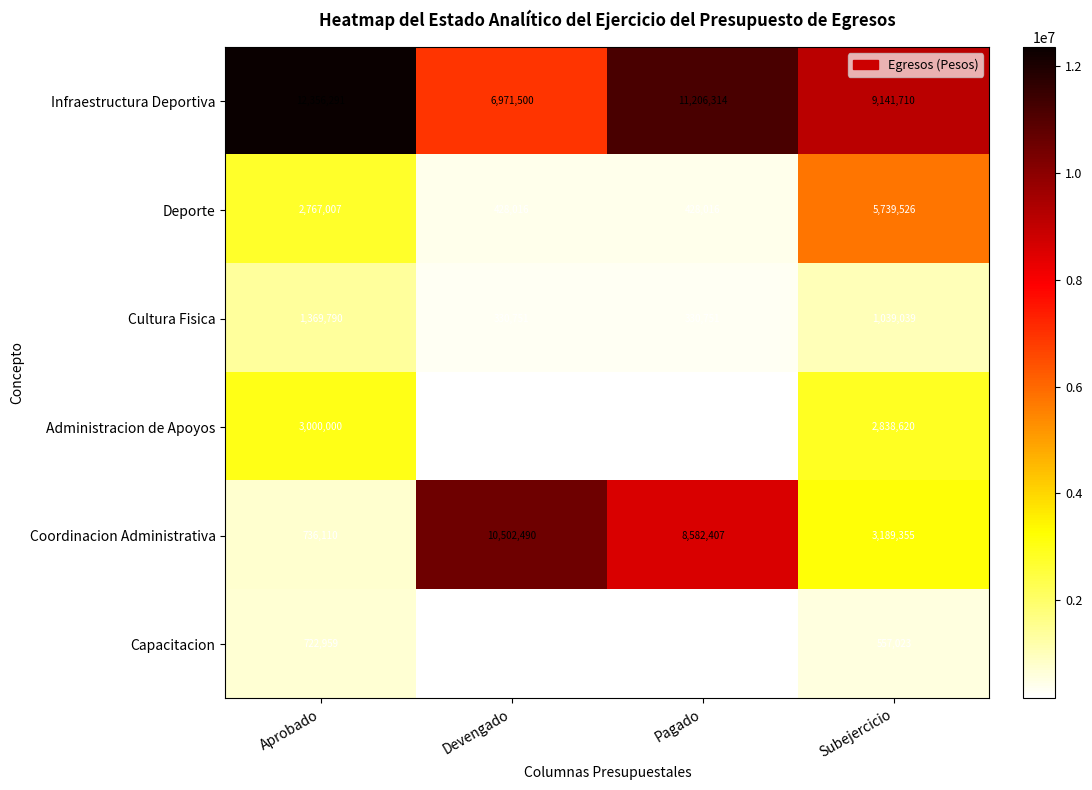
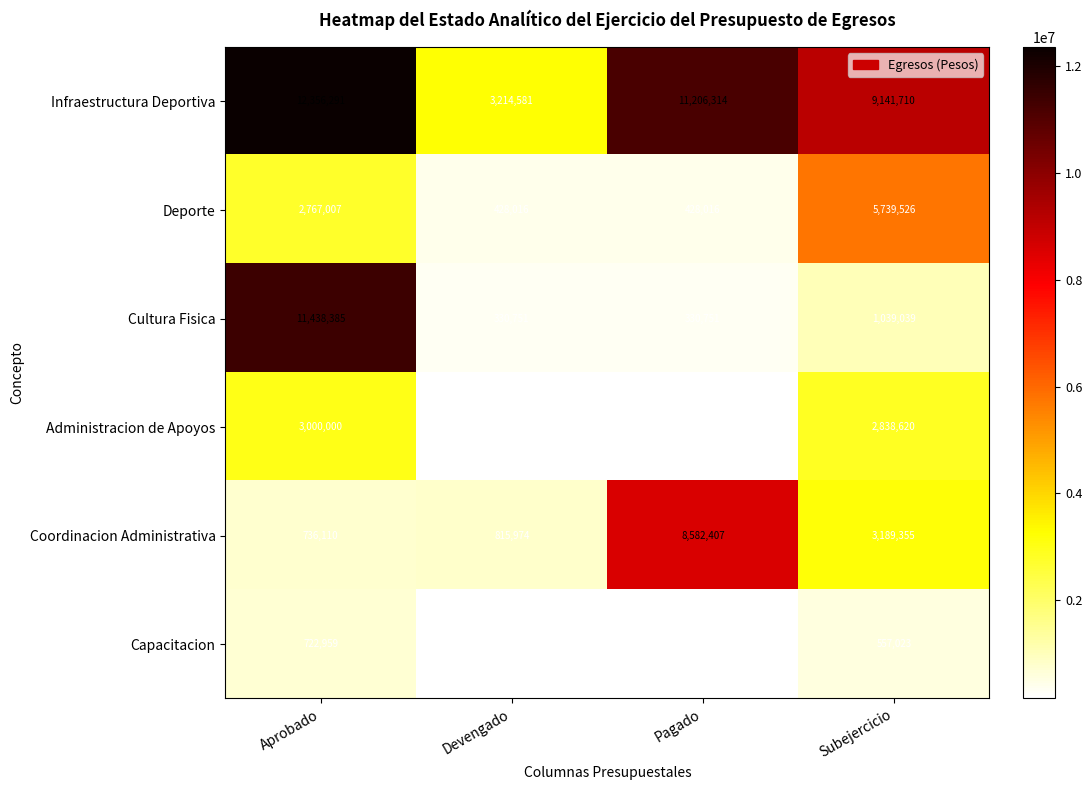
  {
    "Infraestructura Deportiva": {
-     "Devengado": "6,971,500",
+     "Devengado": "3,214,581",
      "Pagado": "11,206,314",
      "Subejercicio": "9,141,710"
    },
    "Deporte": {
      "Aprobado": "2,767,007",
      "Subejercicio": "5,739,526"
    },
    "Cultura Fisica": {
-     "Aprobado": "1,369,790",
+     "Aprobado": "11,438,385",
      "Subejercicio": "1,039,039"
    },
    "Administracion de Apoyos": {
      "Aprobado": "3,000,000",
      "Subejercicio": "2,838,620"
    },
    "Coordinacion Administrativa": {
      "Aprobado": "736,110",
-     "Devengado": "10,502,490",
+     "Devengado": "815,974",
      "Pagado": "8,582,407",
      "Subejercicio": "3,189,355"
    }
  }
